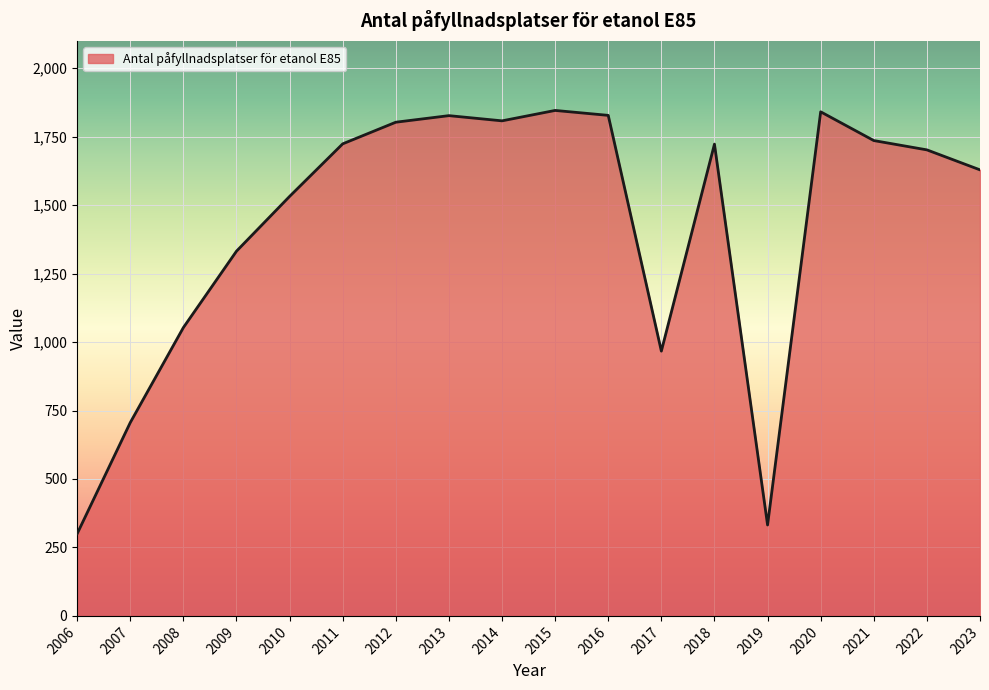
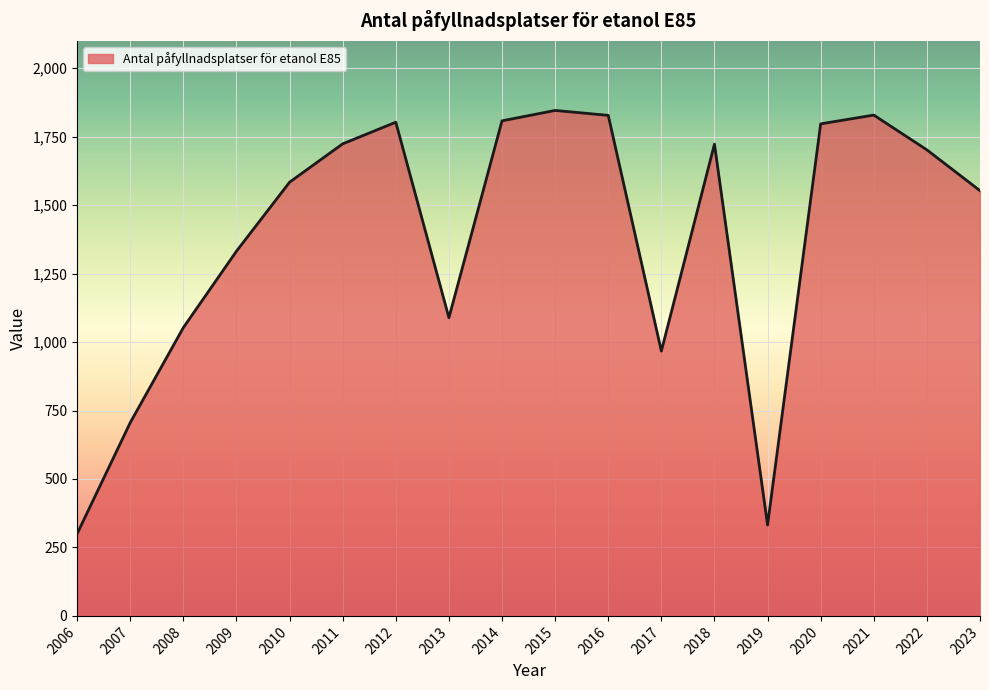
  {
    "2006": "300",
    "2007": "710",
    "2008": "1,050",
    "2009": "1,330",
-   "2010": "1,530",
+   "2010": "1,580",
    "2011": "1,720",
    "2012": "1,800",
-   "2013": "1,830",
+   "2013": "1,090",
    "2014": "1,810",
    "2015": "1,850",
    "2016": "1,830",
    "2017": "970",
    "2018": "1,720",
    "2019": "330",
-   "2020": "1,840",
-   "2021": "1,740",
+   "2020": "1,800",
+   "2021": "1,830",
    "2022": "1,700",
-   "2023": "1,630"
+   "2023": "1,550"
  }
